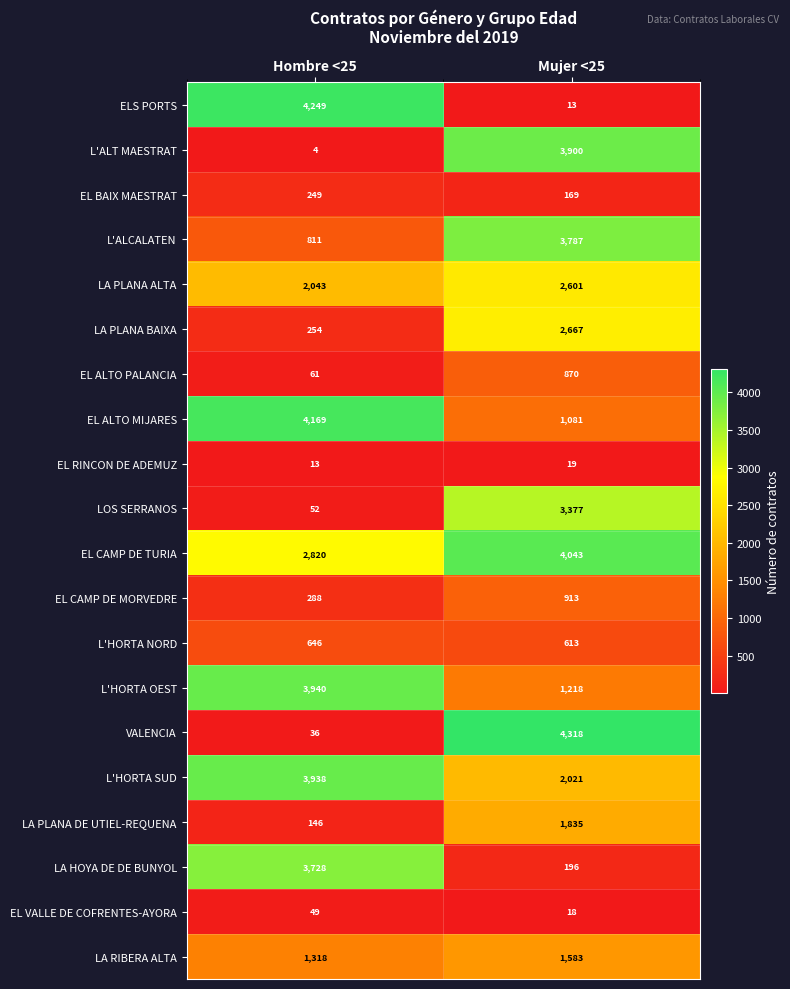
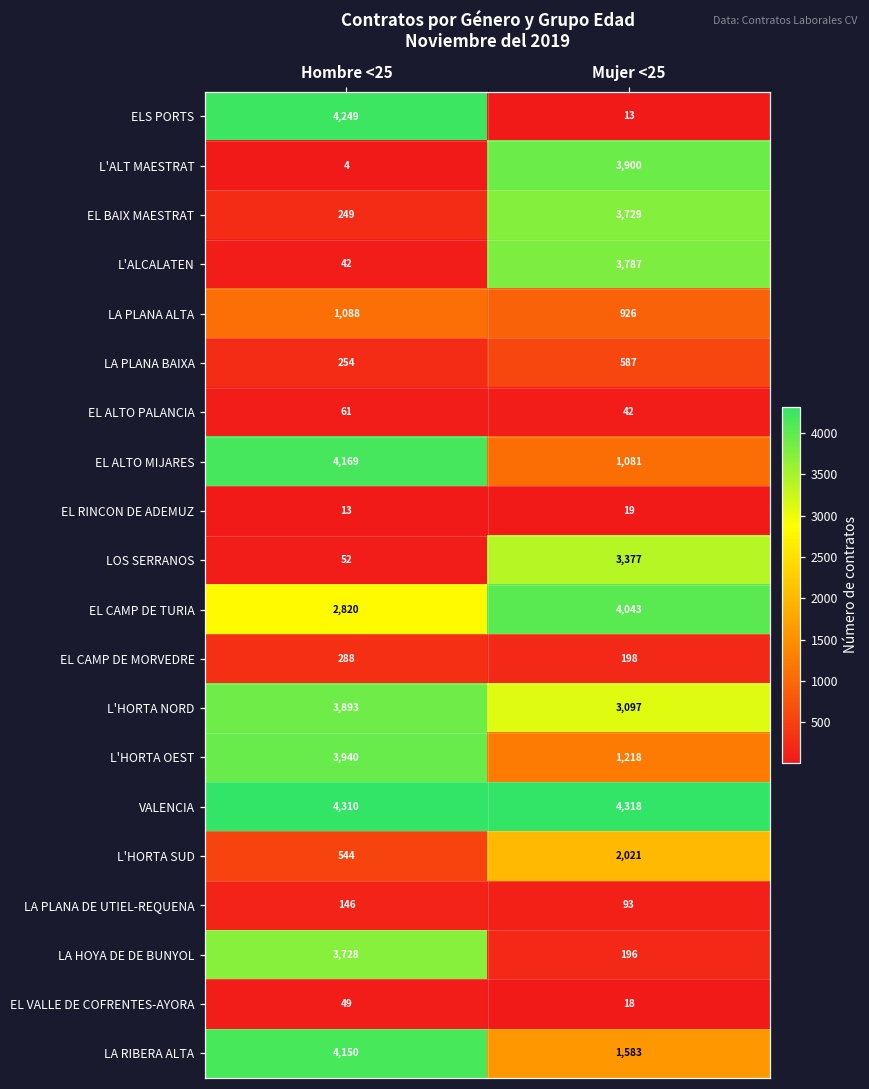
  {
    "ELS PORTS": {
      "Hombre <25": "4,249",
      "Mujer <25": "13"
    },
    "L'ALT MAESTRAT": {
      "Hombre <25": "4",
      "Mujer <25": "3,900"
    },
    "EL BAIX MAESTRAT": {
      "Hombre <25": "249",
-     "Mujer <25": "169"
+     "Mujer <25": "3,729"
    },
    "L'ALCALATEN": {
-     "Hombre <25": "811",
+     "Hombre <25": "42",
      "Mujer <25": "3,787"
    },
    "LA PLANA ALTA": {
-     "Hombre <25": "2,043",
-     "Mujer <25": "2,601"
+     "Hombre <25": "1,088",
+     "Mujer <25": "926"
    },
    "LA PLANA BAIXA": {
      "Hombre <25": "254",
-     "Mujer <25": "2,667"
+     "Mujer <25": "587"
    },
    "EL ALTO PALANCIA": {
      "Hombre <25": "61",
-     "Mujer <25": "870"
+     "Mujer <25": "42"
    },
    "EL ALTO MIJARES": {
      "Hombre <25": "4,169",
      "Mujer <25": "1,081"
    },
    "EL RINCON DE ADEMUZ": {
      "Hombre <25": "13",
      "Mujer <25": "19"
    },
    "LOS SERRANOS": {
      "Hombre <25": "52",
      "Mujer <25": "3,377"
    },
    "EL CAMP DE TURIA": {
      "Hombre <25": "2,820",
      "Mujer <25": "4,043"
    },
    "EL CAMP DE MORVEDRE": {
      "Hombre <25": "288",
-     "Mujer <25": "913"
+     "Mujer <25": "198"
    },
    "L'HORTA NORD": {
-     "Hombre <25": "646",
-     "Mujer <25": "613"
+     "Hombre <25": "3,893",
+     "Mujer <25": "3,097"
    },
    "L'HORTA OEST": {
      "Hombre <25": "3,940",
      "Mujer <25": "1,218"
    },
    "VALENCIA": {
-     "Hombre <25": "36",
+     "Hombre <25": "4,310",
      "Mujer <25": "4,318"
    },
    "L'HORTA SUD": {
-     "Hombre <25": "3,938",
+     "Hombre <25": "544",
      "Mujer <25": "2,021"
    },
    "LA PLANA DE UTIEL-REQUENA": {
      "Hombre <25": "146",
-     "Mujer <25": "1,835"
+     "Mujer <25": "93"
    },
    "LA HOYA DE DE BUNYOL": {
      "Hombre <25": "3,728",
      "Mujer <25": "196"
    },
    "EL VALLE DE COFRENTES-AYORA": {
      "Hombre <25": "49",
      "Mujer <25": "18"
    },
    "LA RIBERA ALTA": {
-     "Hombre <25": "1,318",
+     "Hombre <25": "4,150",
      "Mujer <25": "1,583"
    }
  }
